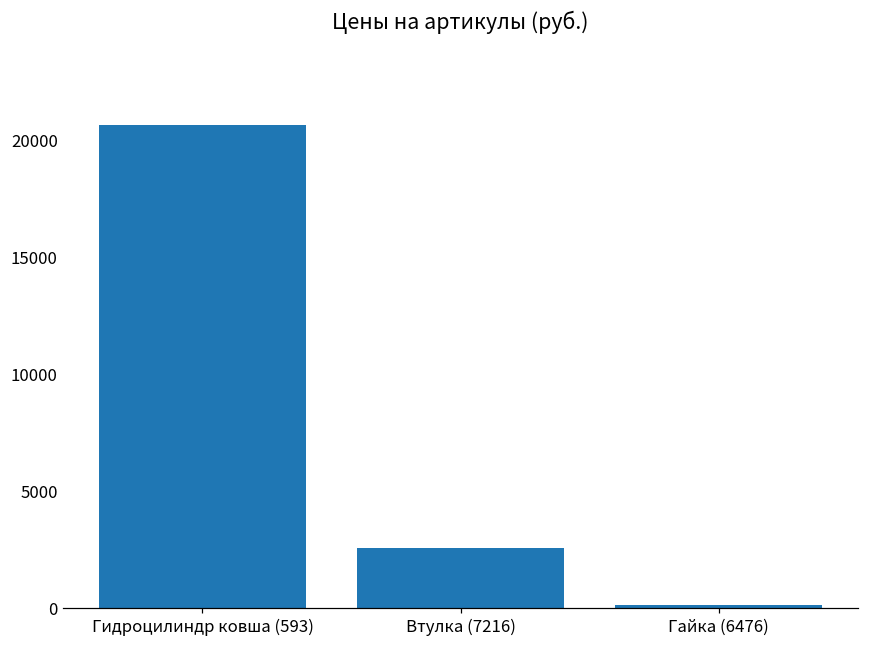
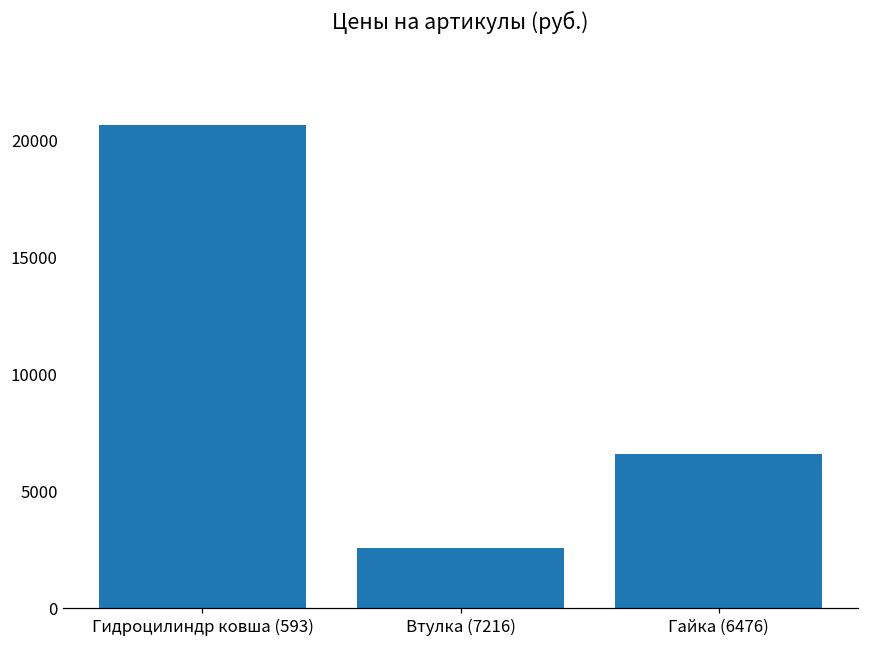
  {
    "Гидроцилиндр ковша (593)": 20700,
    "Втулка (7216)": 2600,
-   "Гайка (6476)": 200
+   "Гайка (6476)": 6600
  }
